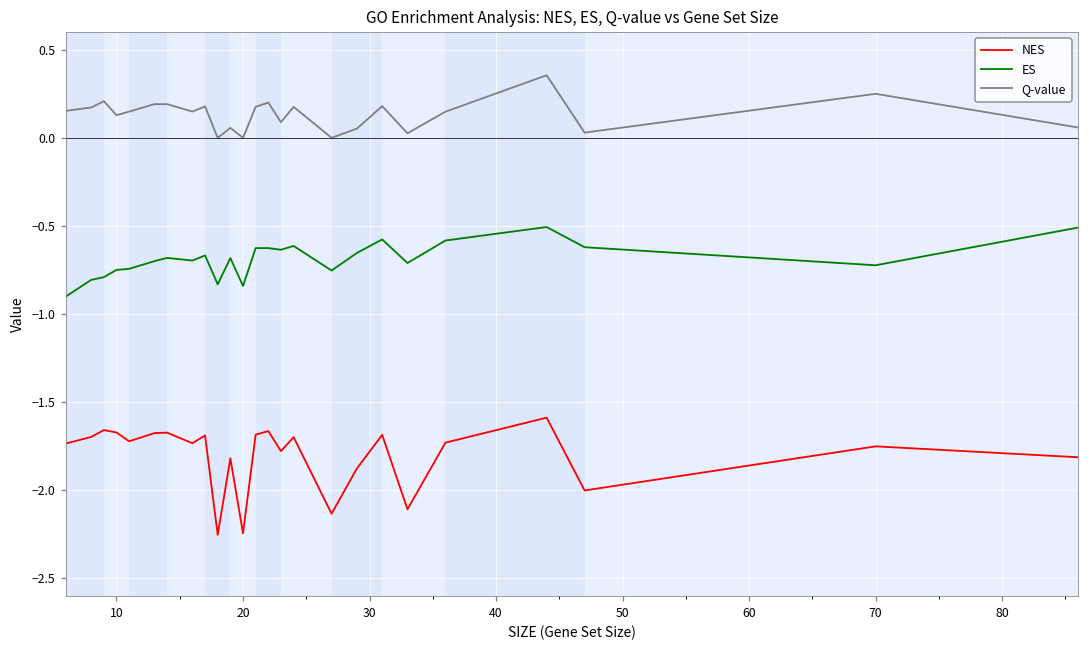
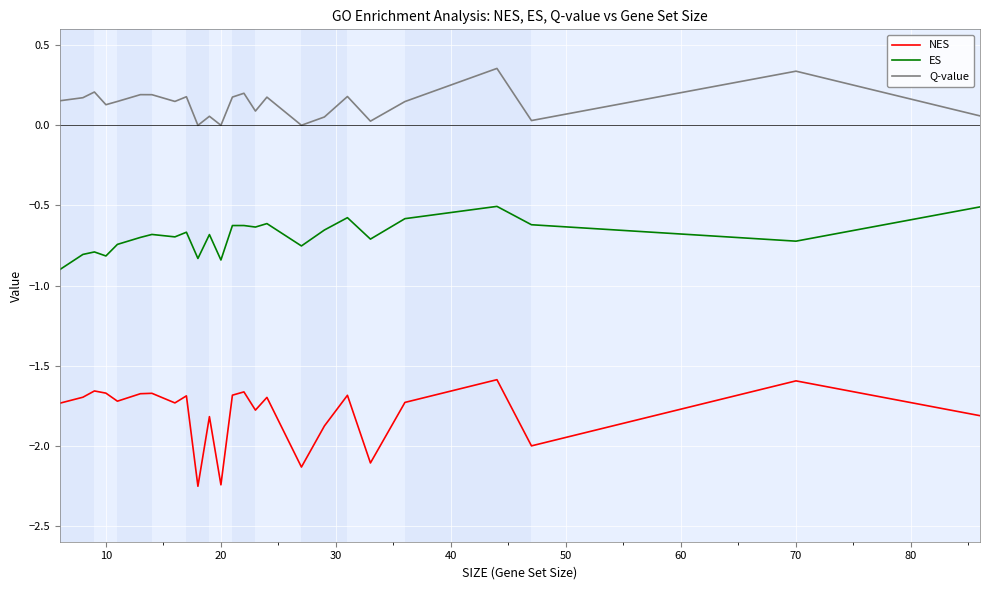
  {
    "NES": {
      "10": -1.67,
      "20": -2.24,
-     "70": -1.75
+     "70": -1.60
    },
    "ES": {
-     "10": -0.75,
+     "10": -0.82,
      "20": -0.84,
      "70": -0.72
    },
    "Q-value": {
      "10": 0.13,
      "20": 0.00,
-     "70": 0.25
+     "70": 0.34
    }
  }
